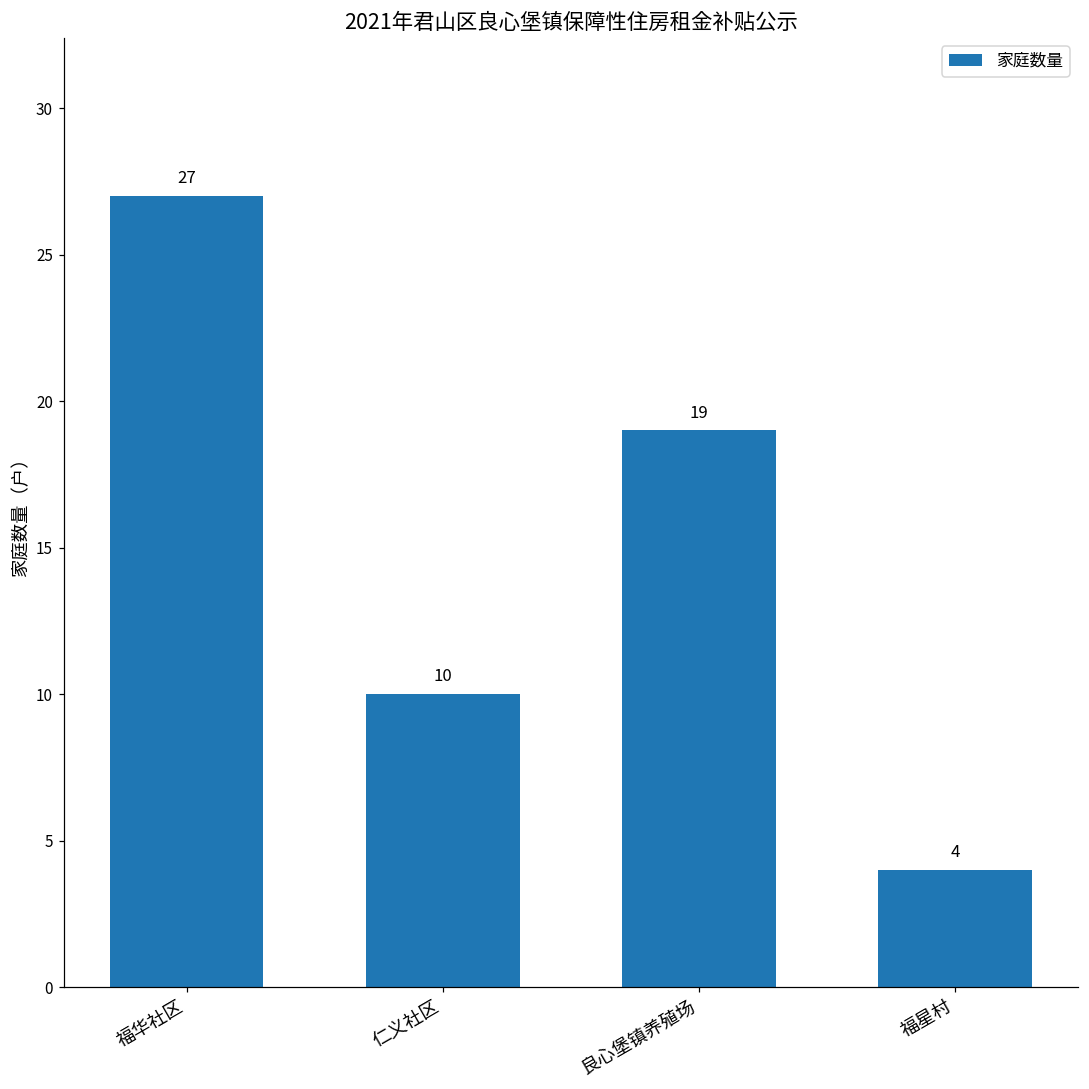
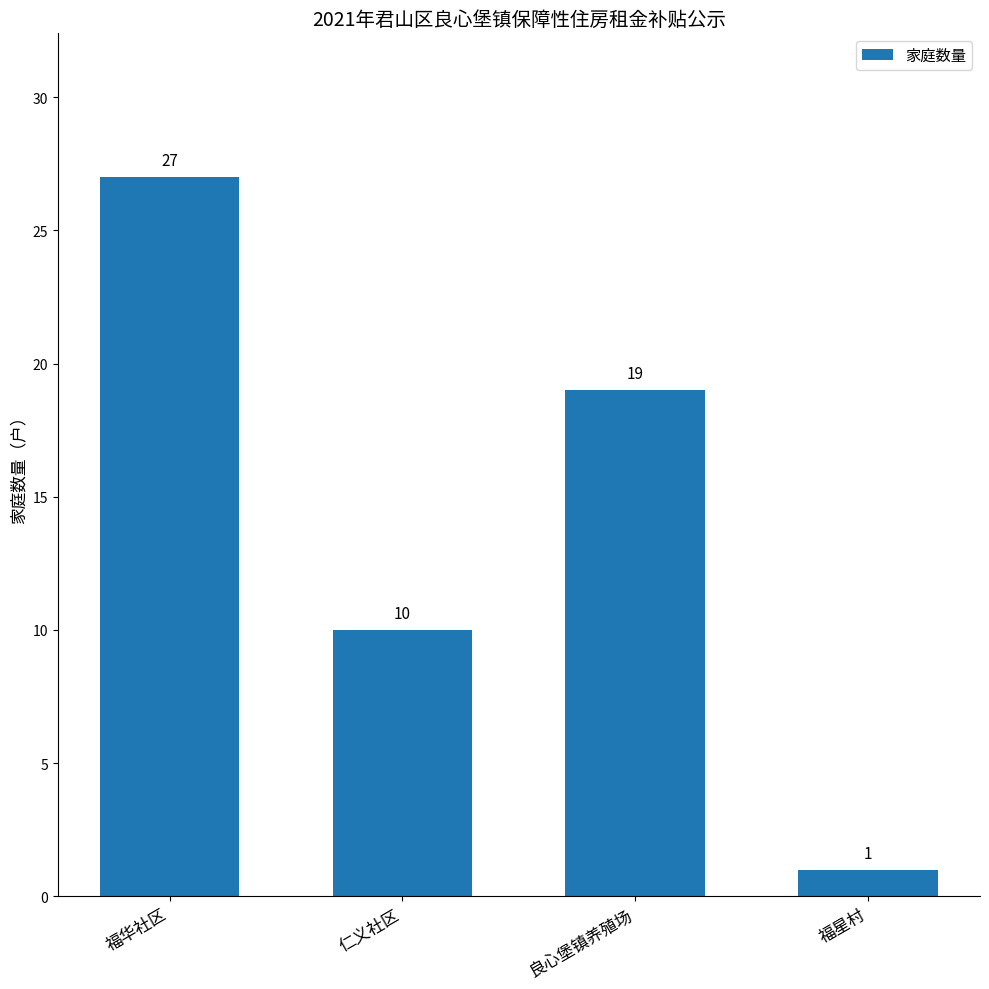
  {
    "福华社区": 27,
    "仁义社区": 10,
    "良心堡镇养殖场": 19,
-   "福星村": 4
+   "福星村": 1
  }
